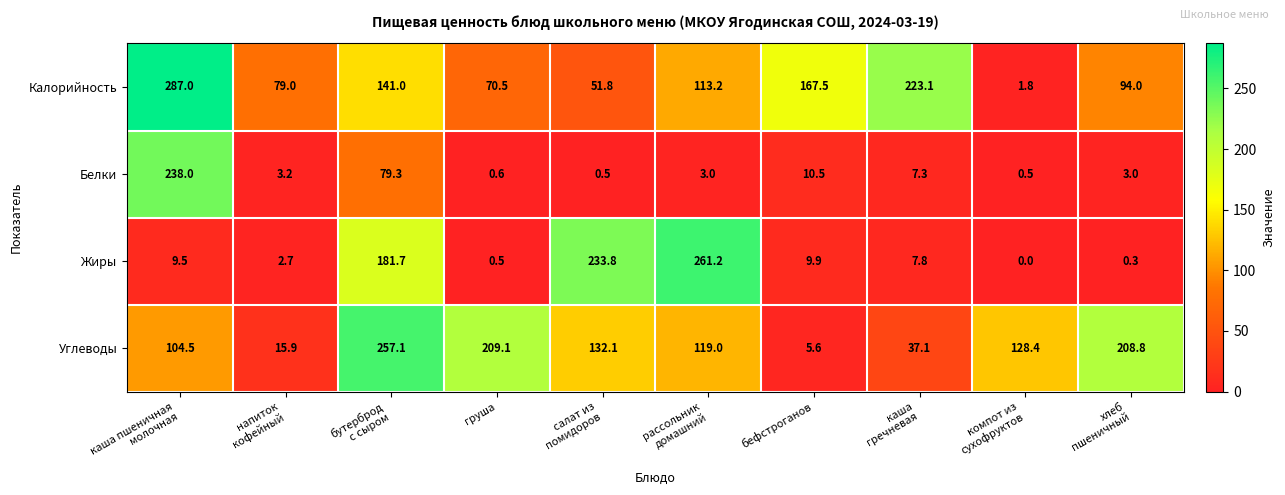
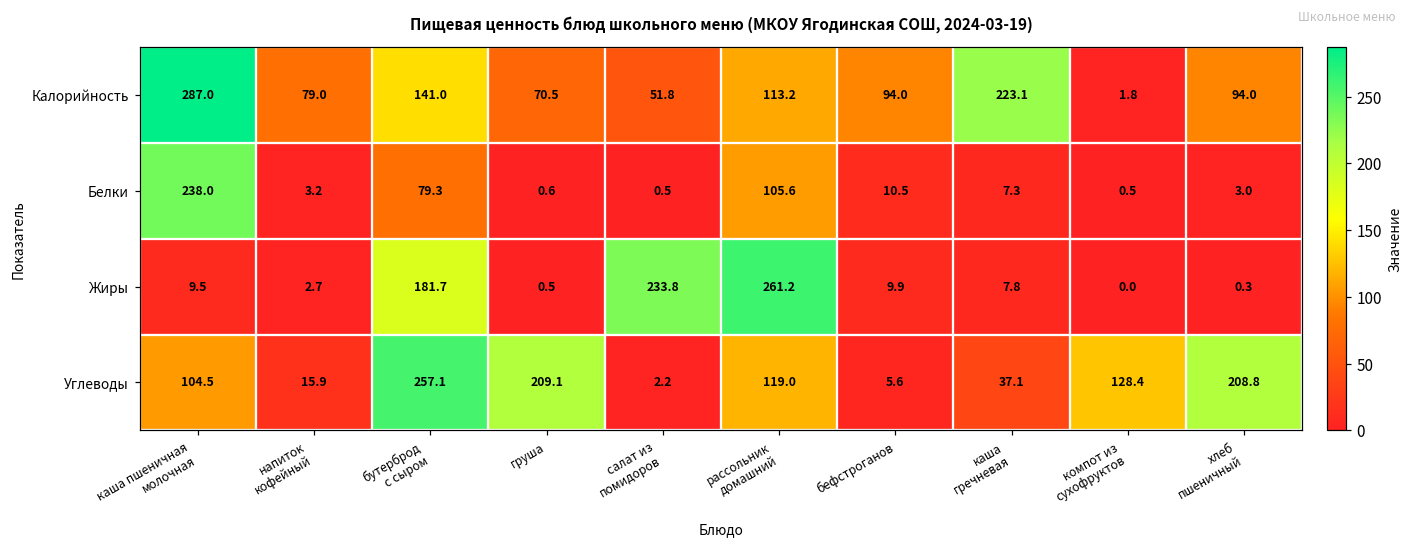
  {
    "Калорийность": {
      "каша пшеничная молочная": 287.0,
      "напиток кофейный": 79.0,
      "бутерброд с сыром": 141.0,
      "груша": 70.5,
      "салат из помидоров": 51.8,
      "рассольник домашний": 113.2,
-     "бефстроганов": 167.5,
+     "бефстроганов": 94.0,
      "каша гречневая": 223.1,
      "компот из сухофруктов": 1.8,
      "хлеб пшеничный": 94.0
    },
    "Белки": {
      "каша пшеничная молочная": 238.0,
      "напиток кофейный": 3.2,
      "бутерброд с сыром": 79.3,
      "груша": 0.6,
      "салат из помидоров": 0.5,
-     "рассольник домашний": 3.0,
+     "рассольник домашний": 105.6,
      "бефстроганов": 10.5,
      "каша гречневая": 7.3,
      "компот из сухофруктов": 0.5,
      "хлеб пшеничный": 3.0
    },
    "Жиры": {
      "каша пшеничная молочная": 9.5,
      "напиток кофейный": 2.7,
      "бутерброд с сыром": 181.7,
      "груша": 0.5,
      "салат из помидоров": 233.8,
      "рассольник домашний": 261.2,
      "бефстроганов": 9.9,
      "каша гречневая": 7.8,
      "компот из сухофруктов": 0.0,
      "хлеб пшеничный": 0.3
    },
    "Углеводы": {
      "каша пшеничная молочная": 104.5,
      "напиток кофейный": 15.9,
      "бутерброд с сыром": 257.1,
      "груша": 209.1,
-     "салат из помидоров": 132.1,
+     "салат из помидоров": 2.2,
      "рассольник домашний": 119.0,
      "бефстроганов": 5.6,
      "каша гречневая": 37.1,
      "компот из сухофруктов": 128.4,
      "хлеб пшеничный": 208.8
    }
  }
